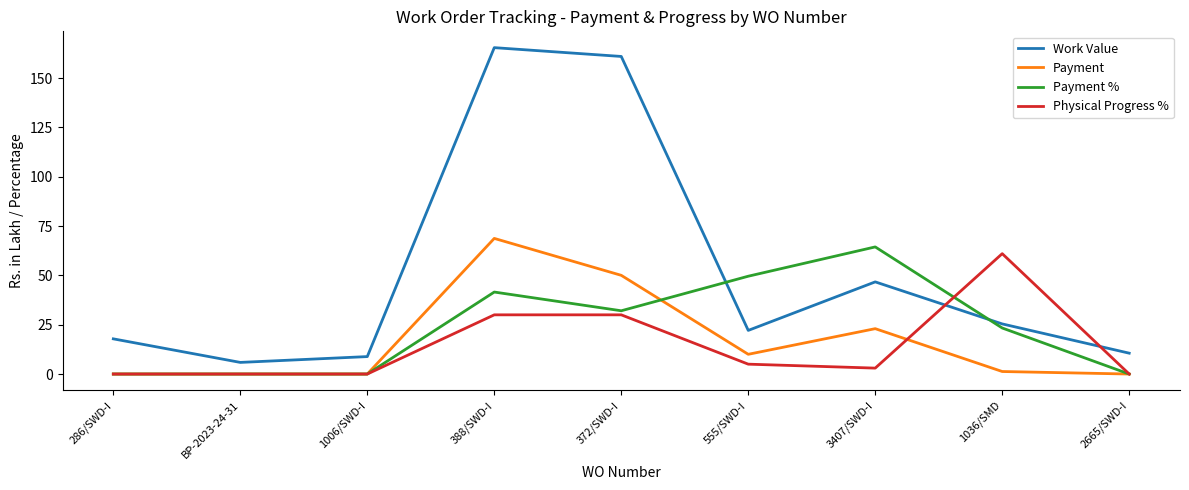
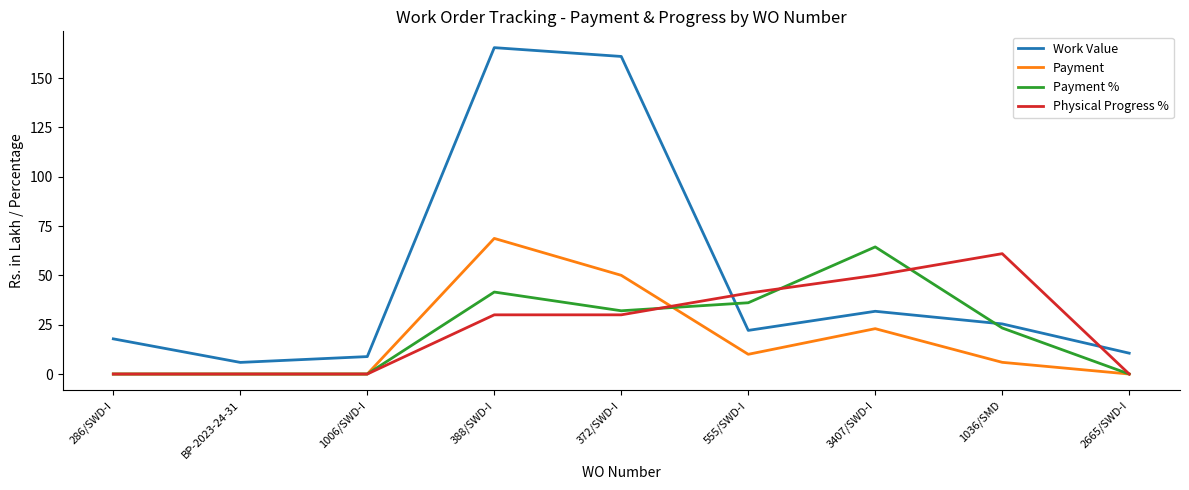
  {
    "Work Value": {
      "286/SWD-I": 18,
      "BP-2023-24-31": 6,
      "1006/SWD-I": 9,
      "388/SWD-I": 165,
      "372/SWD-I": 161,
      "555/SWD-I": 22,
-     "3407/SWD-I": 47,
+     "3407/SWD-I": 32,
      "1036/SMD": 25,
      "2665/SWD-I": 11
    },
    "Payment": {
      "388/SWD-I": 69,
      "372/SWD-I": 50,
      "555/SWD-I": 10,
      "3407/SWD-I": 23,
-     "1036/SMD": 1
+     "1036/SMD": 6
    },
    "Payment %": {
      "388/SWD-I": 42,
      "372/SWD-I": 32,
-     "555/SWD-I": 50,
+     "555/SWD-I": 36,
      "3407/SWD-I": 64,
      "1036/SMD": 23
    },
    "Physical Progress %": {
      "388/SWD-I": 30,
      "372/SWD-I": 30,
-     "555/SWD-I": 5,
-     "3407/SWD-I": 3,
+     "555/SWD-I": 41,
+     "3407/SWD-I": 50,
      "1036/SMD": 61
    }
  }
